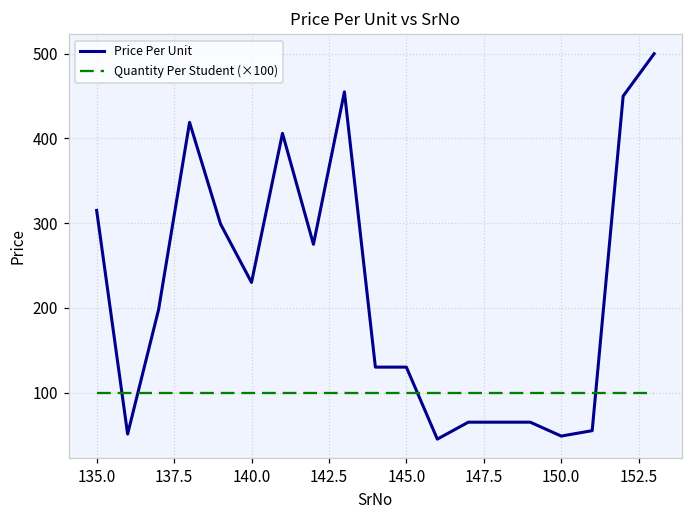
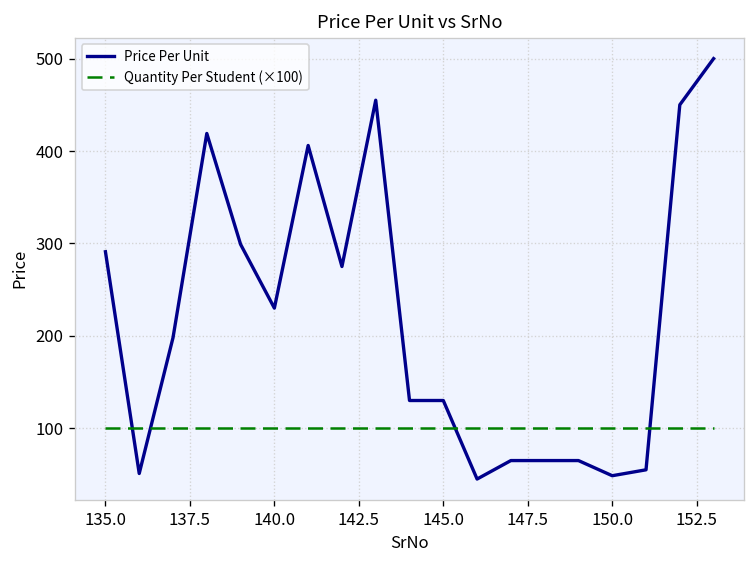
  {
    "Price Per Unit": {
-     "135.0": 320,
+     "135.0": 290,
      "140.0": 230,
      "145.0": 130,
      "150.0": 50
    },
    "Quantity Per Student (×100)": {
      "135.0": 100,
      "140.0": 100,
      "145.0": 100,
      "150.0": 100
    }
  }
